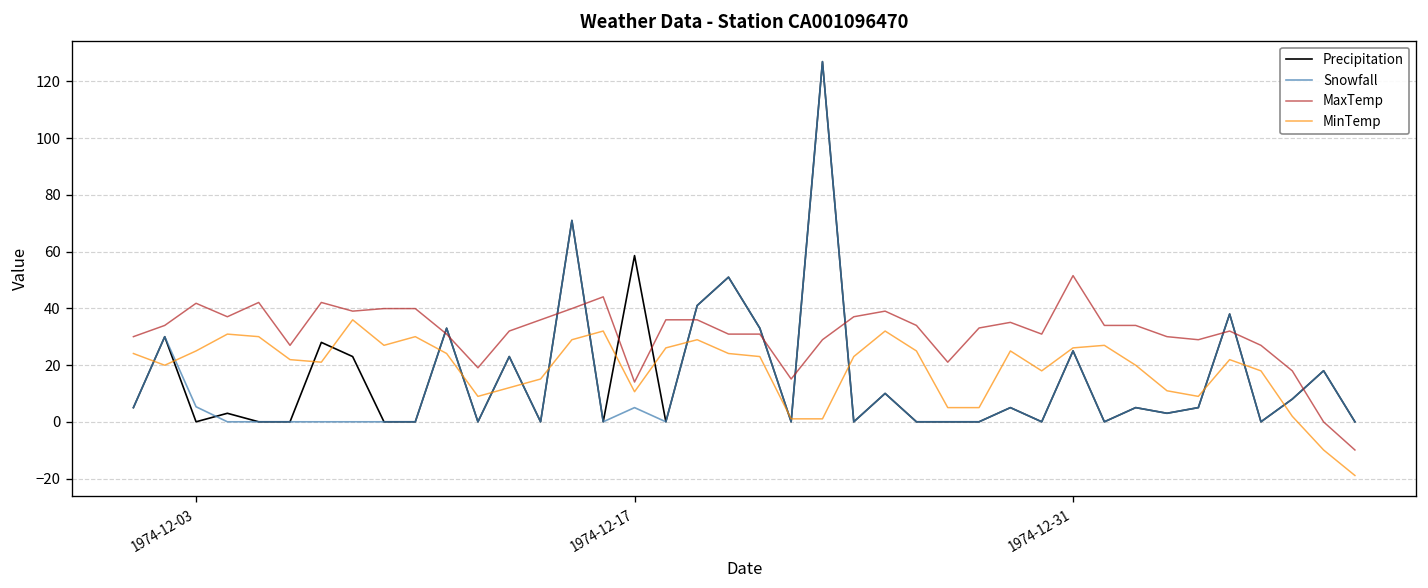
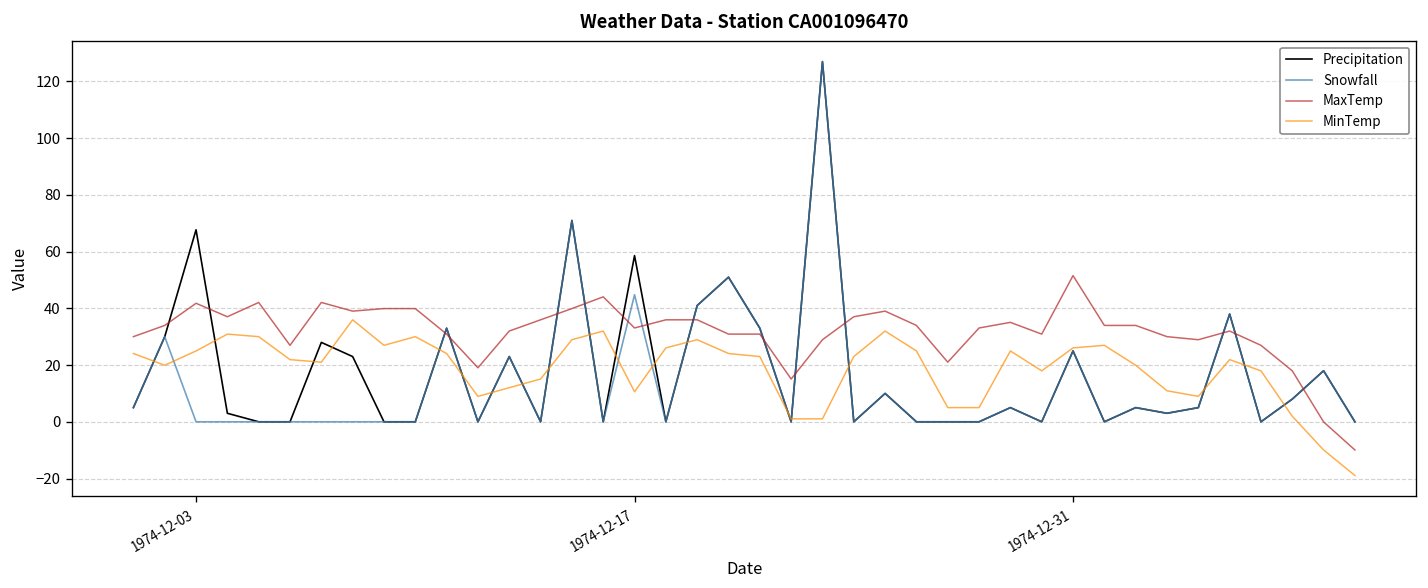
  {
    "Precipitation": {
-     "1974-12-03": 0,
+     "1974-12-03": 68,
      "1974-12-17": 59
    },
    "Snowfall": {
-     "1974-12-03": 5,
-     "1974-12-17": 5
+     "1974-12-03": 0,
+     "1974-12-17": 45
    },
    "MaxTemp": {
      "1974-12-03": 42,
-     "1974-12-17": 14,
+     "1974-12-17": 33,
      "1974-12-31": 52
    },
    "MinTemp": {
      "1974-12-03": 25,
      "1974-12-17": 11
    }
  }
